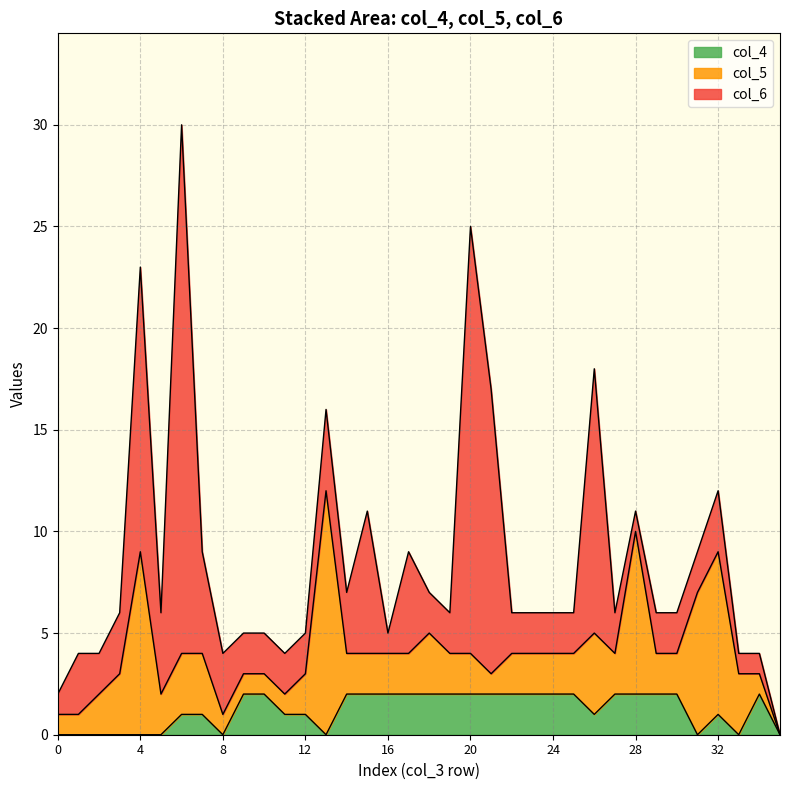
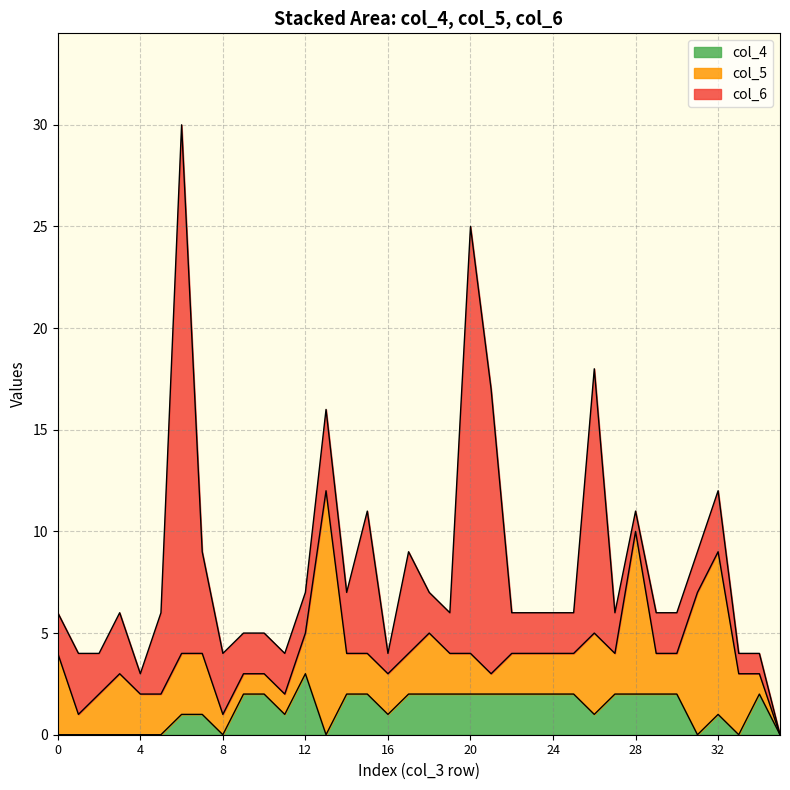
  {
    "col_4": {
      "0": 0,
      "4": 0,
      "8": 0,
-     "12": 1,
-     "16": 2,
+     "12": 3,
+     "16": 1,
      "20": 2,
      "24": 2,
      "28": 2,
      "32": 1
    },
    "col_5": {
-     "0": 1,
-     "4": 9,
+     "0": 4,
+     "4": 2,
      "8": 1,
      "12": 2,
      "16": 2,
      "20": 2,
      "24": 2,
      "28": 8,
      "32": 8
    },
    "col_6": {
-     "0": 1,
-     "4": 14,
+     "0": 2,
+     "4": 1,
      "8": 3,
      "12": 2,
      "16": 1,
      "20": 21,
      "24": 2,
      "28": 1,
      "32": 3
    }
  }
